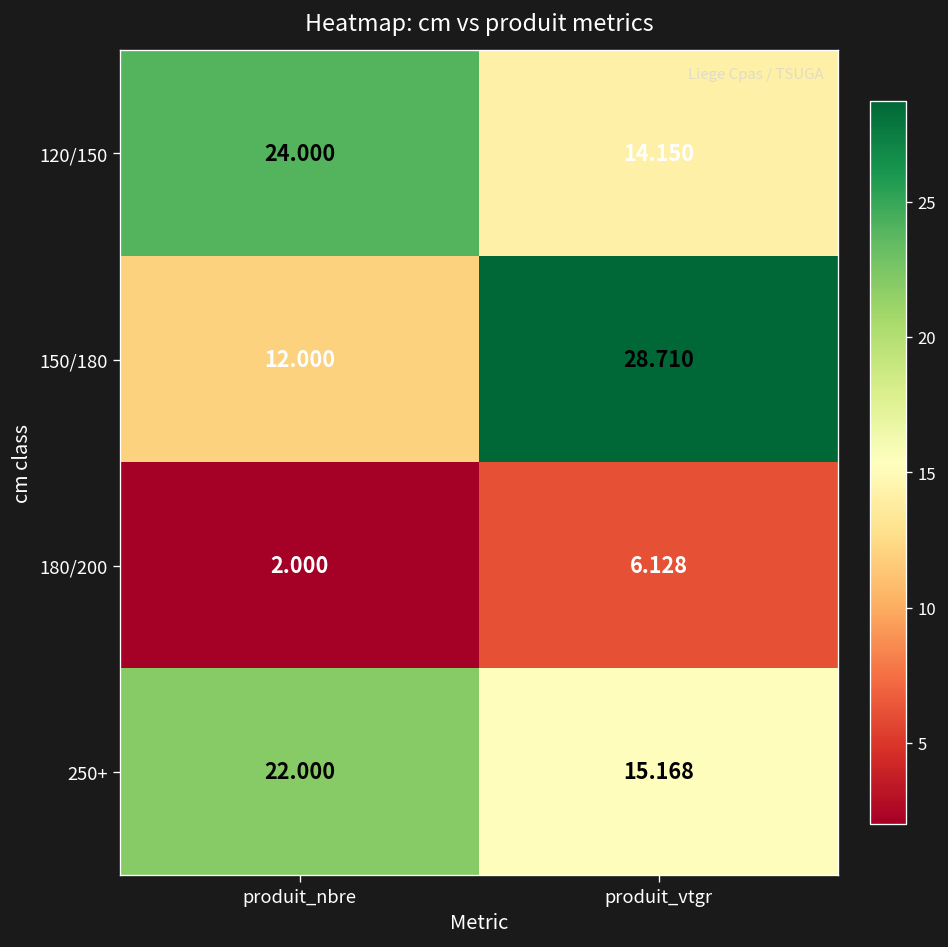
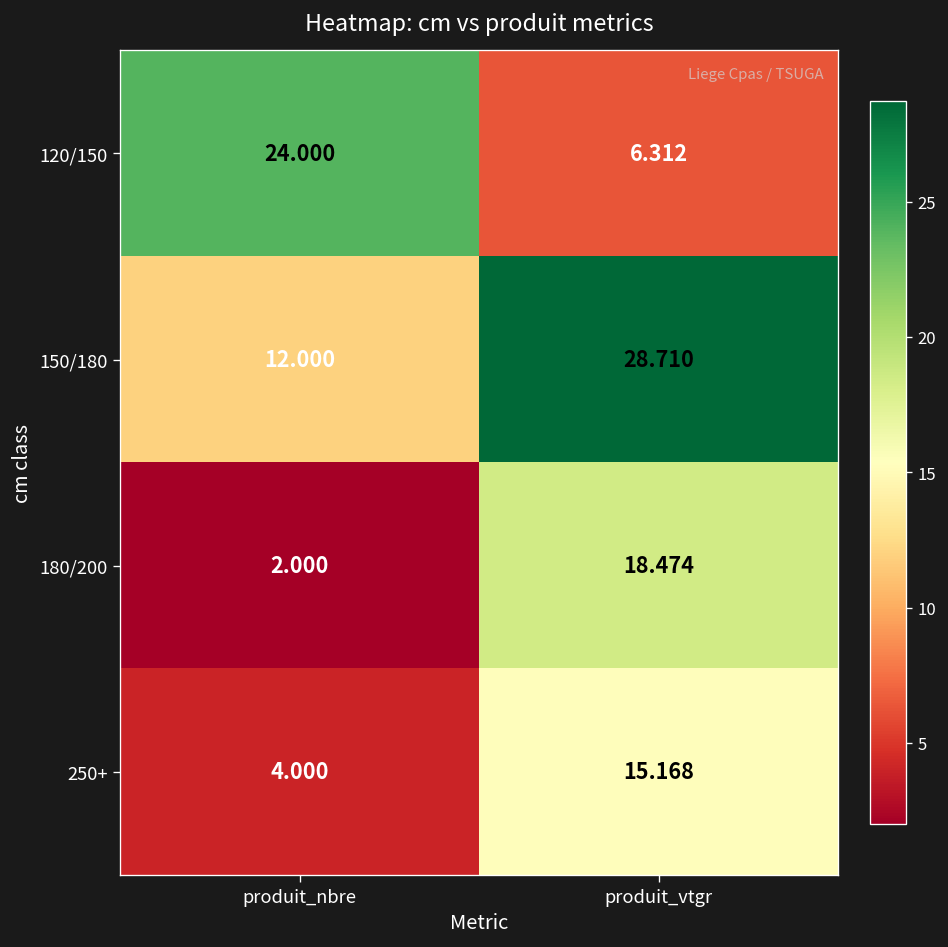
  {
    "120/150": {
      "produit_nbre": 24.000,
-     "produit_vtgr": 14.150
+     "produit_vtgr": 6.312
    },
    "150/180": {
      "produit_nbre": 12.000,
      "produit_vtgr": 28.710
    },
    "180/200": {
      "produit_nbre": 2.000,
-     "produit_vtgr": 6.128
+     "produit_vtgr": 18.474
    },
    "250+": {
-     "produit_nbre": 22.000,
+     "produit_nbre": 4.000,
      "produit_vtgr": 15.168
    }
  }
